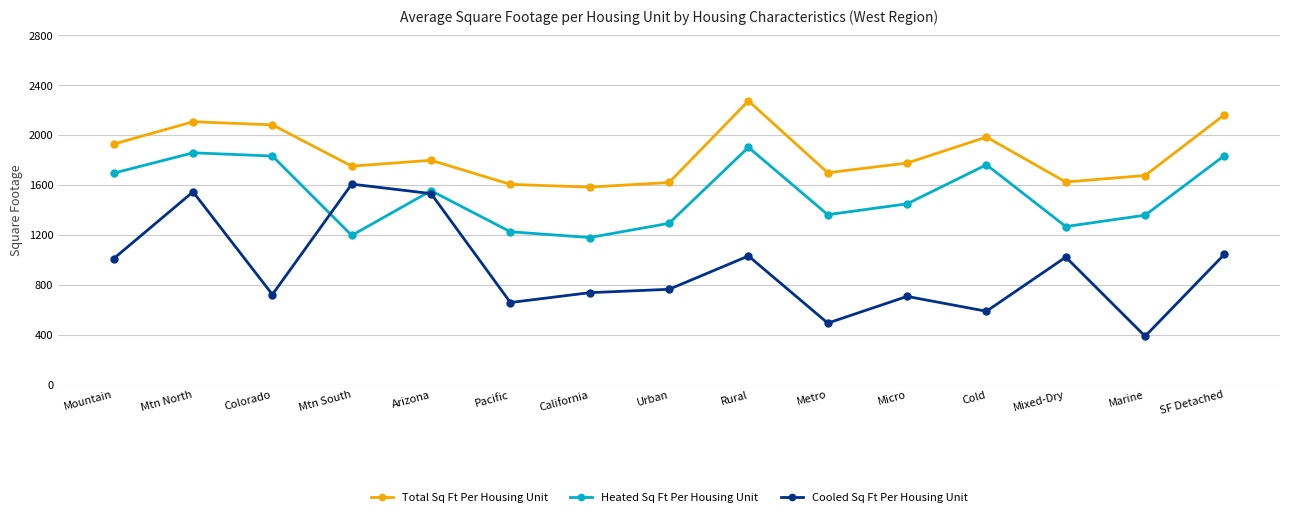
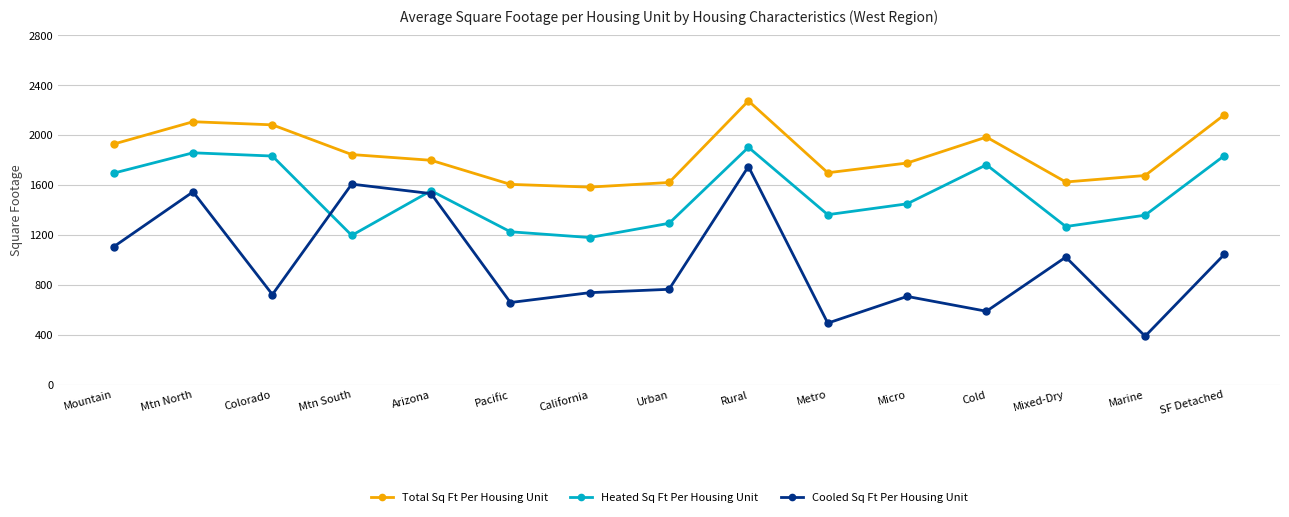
  {
    "Total Sq Ft Per Housing Unit": {
      "Mountain": 1930,
      "Mtn North": 2110,
      "Colorado": 2080,
-     "Mtn South": 1750,
+     "Mtn South": 1840,
      "Arizona": 1800,
      "Pacific": 1610,
      "California": 1580,
      "Urban": 1620,
      "Rural": 2270,
      "Metro": 1700,
      "Micro": 1780,
      "Cold": 1980,
      "Mixed-Dry": 1620,
      "Marine": 1680,
      "SF Detached": 2160
    },
    "Heated Sq Ft Per Housing Unit": {
      "Mountain": 1700,
      "Mtn North": 1860,
      "Colorado": 1830,
      "Mtn South": 1200,
      "Arizona": 1550,
      "Pacific": 1230,
      "California": 1180,
      "Urban": 1290,
      "Rural": 1900,
      "Metro": 1360,
      "Micro": 1450,
      "Cold": 1760,
      "Mixed-Dry": 1270,
      "Marine": 1360,
      "SF Detached": 1840
    },
    "Cooled Sq Ft Per Housing Unit": {
-     "Mountain": 1010,
+     "Mountain": 1110,
      "Mtn North": 1550,
      "Colorado": 720,
      "Mtn South": 1610,
      "Arizona": 1530,
      "Pacific": 660,
      "California": 740,
      "Urban": 760,
-     "Rural": 1030,
+     "Rural": 1750,
      "Metro": 490,
      "Micro": 710,
      "Cold": 590,
      "Mixed-Dry": 1020,
      "Marine": 390,
      "SF Detached": 1050
    }
  }
